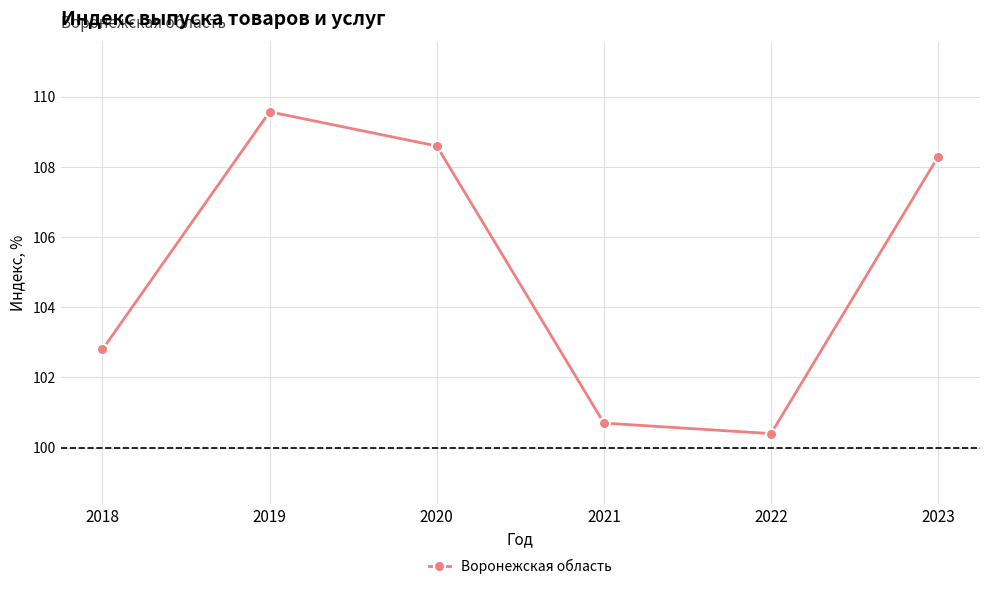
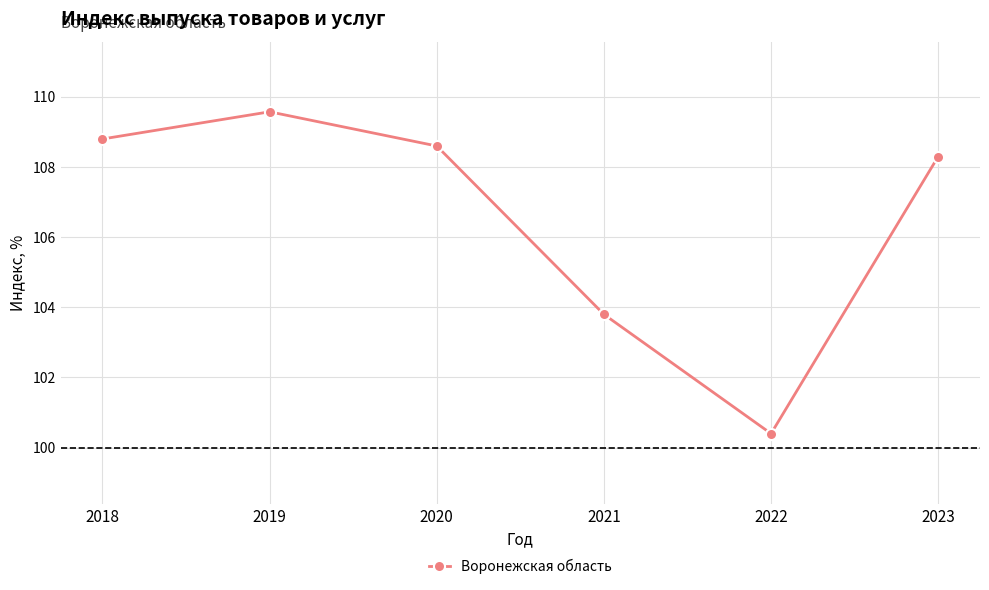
  {
-   "2018": 102.8,
+   "2018": 108.8,
    "2019": 109.6,
    "2020": 108.6,
-   "2021": 100.7,
+   "2021": 103.8,
    "2022": 100.4,
    "2023": 108.3
  }
